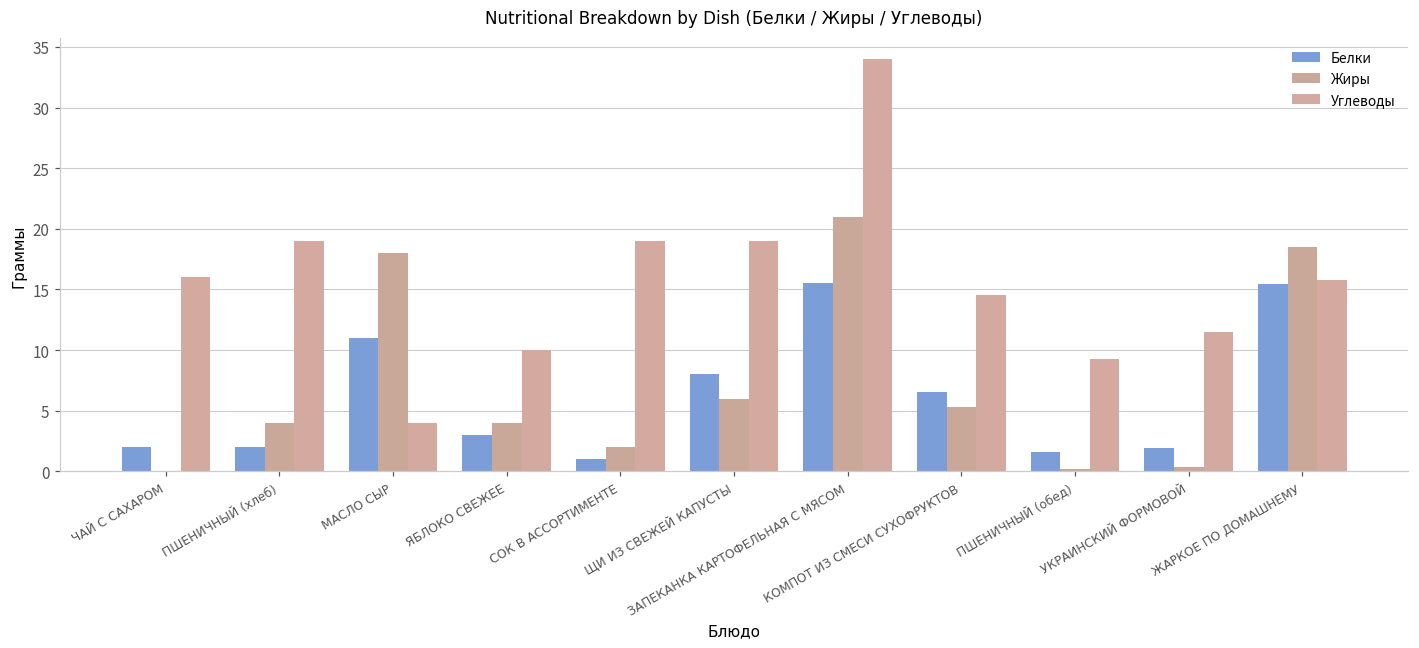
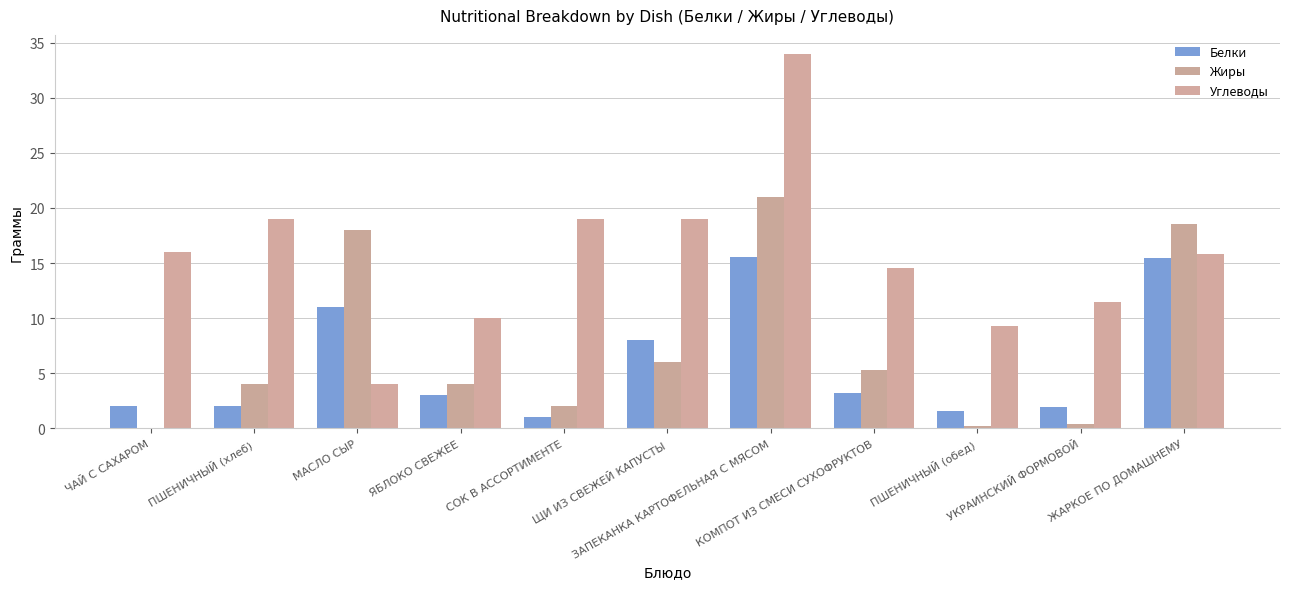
  {
    "Белки": {
      "ЧАЙ С САХАРОМ": 2.0,
      "ПШЕНИЧНЫЙ (хлеб)": 2.0,
      "МАСЛО СЫР": 11.0,
      "ЯБЛОКО СВЕЖЕЕ": 3.0,
      "СОК В АССОРТИМЕНТЕ": 1.0,
      "ЩИ ИЗ СВЕЖЕЙ КАПУСТЫ": 8.0,
      "ЗАПЕКАНКА КАРТОФЕЛЬНАЯ С МЯСОМ": 15.6,
-     "КОМПОТ ИЗ СМЕСИ СУХОФРУКТОВ": 6.6,
+     "КОМПОТ ИЗ СМЕСИ СУХОФРУКТОВ": 3.2,
      "ПШЕНИЧНЫЙ (обед)": 1.6,
      "УКРАИНСКИЙ ФОРМОВОЙ": 1.9,
      "ЖАРКОЕ ПО ДОМАШНЕМУ": 15.5
    }
  }
